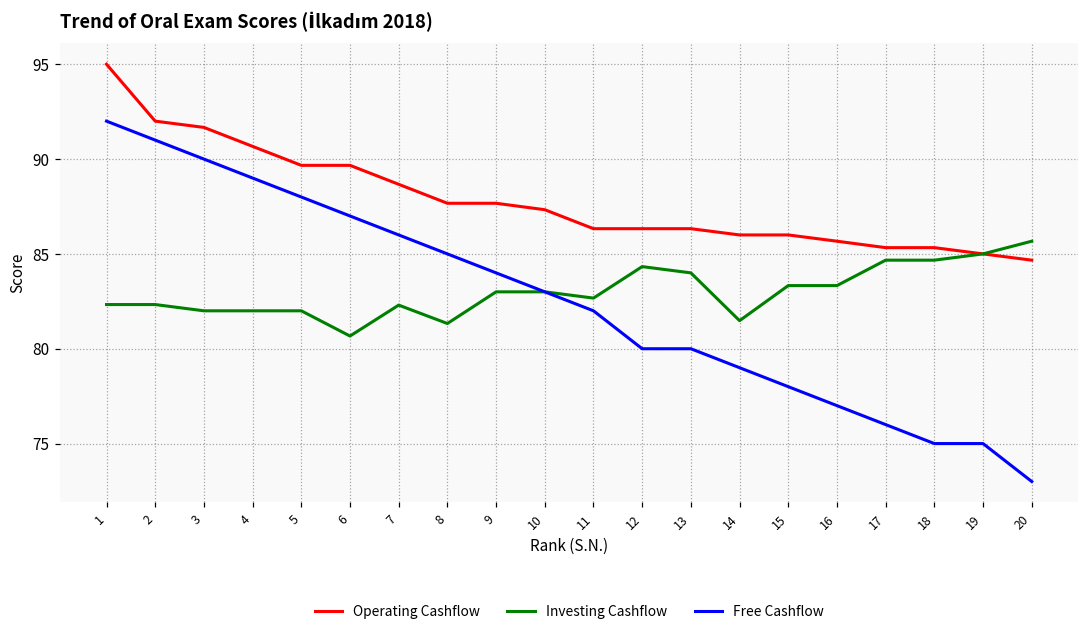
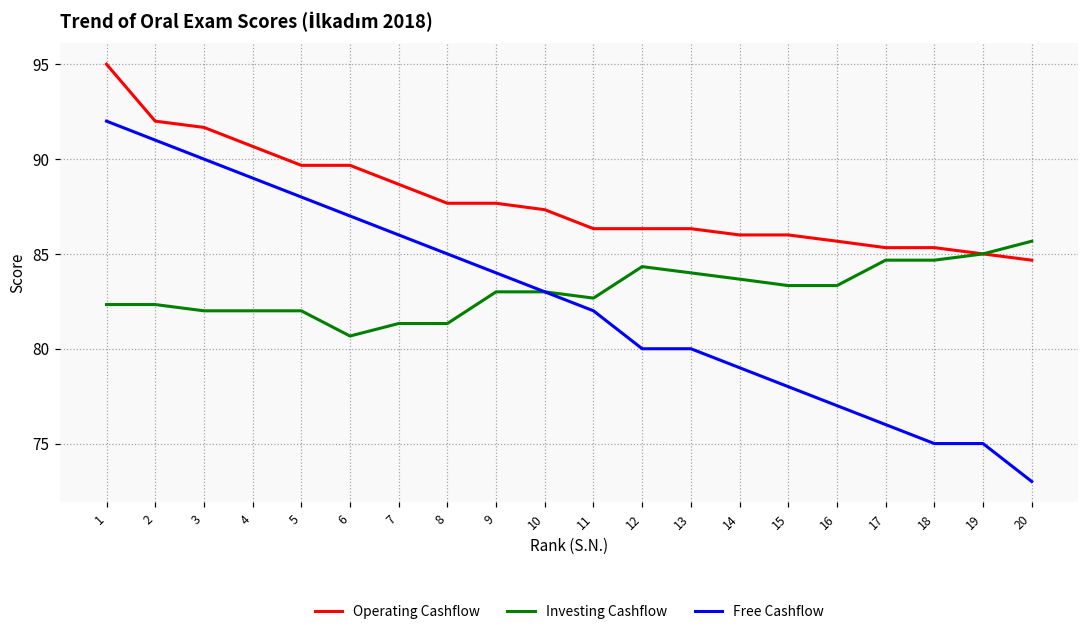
  {
    "Operating Cashflow": {
      "1": 95.0,
      "2": 92.0,
      "3": 91.7,
      "4": 90.7,
      "5": 89.7,
      "6": 89.7,
      "7": 88.7,
      "8": 87.7,
      "9": 87.7,
      "10": 87.3,
      "11": 86.3,
      "12": 86.3,
      "13": 86.3,
      "14": 86.0,
      "15": 86.0,
      "16": 85.7,
      "17": 85.3,
      "18": 85.3,
      "20": 84.7
    },
    "Investing Cashflow": {
      "1": 82.3,
      "2": 82.3,
      "3": 82.0,
      "4": 82.0,
      "5": 82.0,
      "6": 80.7,
-     "7": 82.3,
+     "7": 81.3,
      "8": 81.3,
      "9": 83.0,
      "11": 82.7,
      "12": 84.3,
      "13": 84.0,
-     "14": 81.5,
+     "14": 83.7,
      "15": 83.3,
      "16": 83.3,
      "17": 84.7,
      "18": 84.7,
      "20": 85.7
    },
    "Free Cashflow": {
      "1": 92.0,
      "2": 91.0,
      "3": 90.0,
      "4": 89.0,
      "5": 88.0,
      "6": 87.0,
      "7": 86.0,
      "8": 85.0,
      "9": 84.0,
      "11": 82.0,
      "12": 80.0,
      "13": 80.0,
      "14": 79.0,
      "15": 78.0,
      "16": 77.0,
      "17": 76.0,
      "18": 75.0,
      "19": 75.0,
      "20": 73.0
    }
  }
